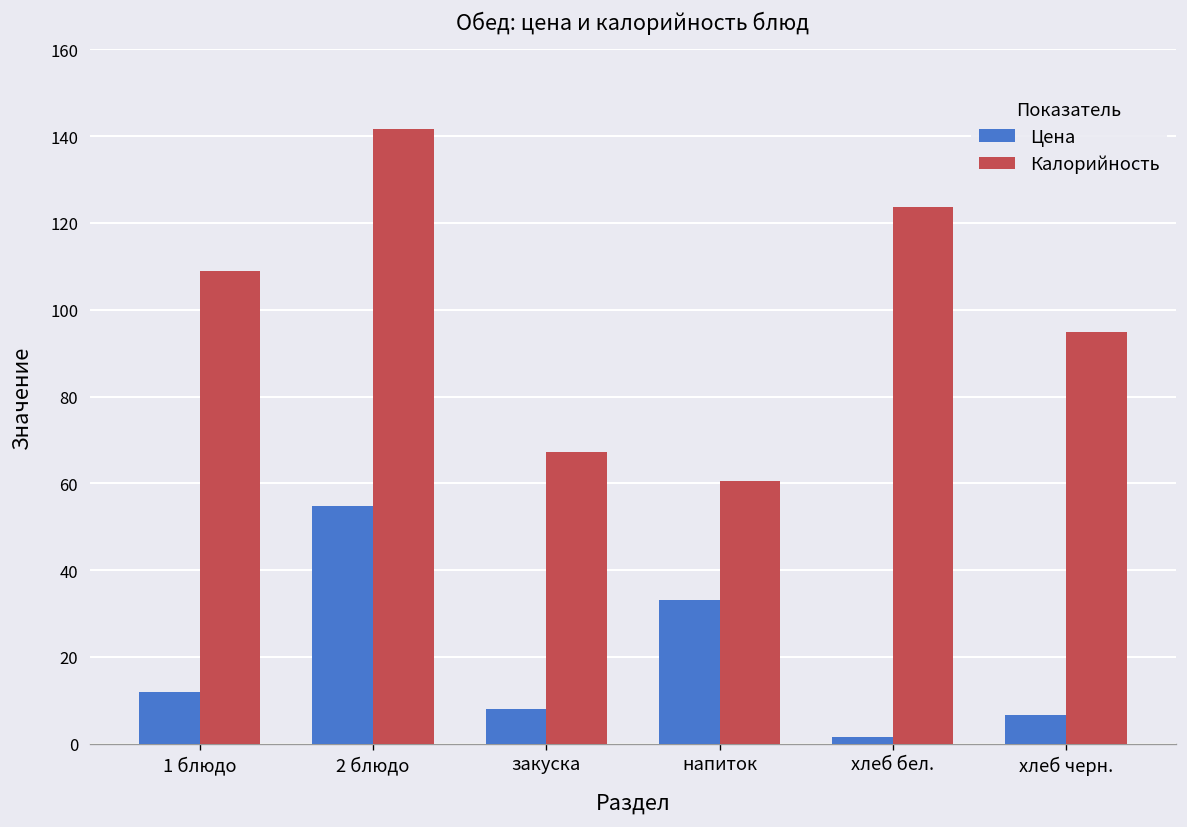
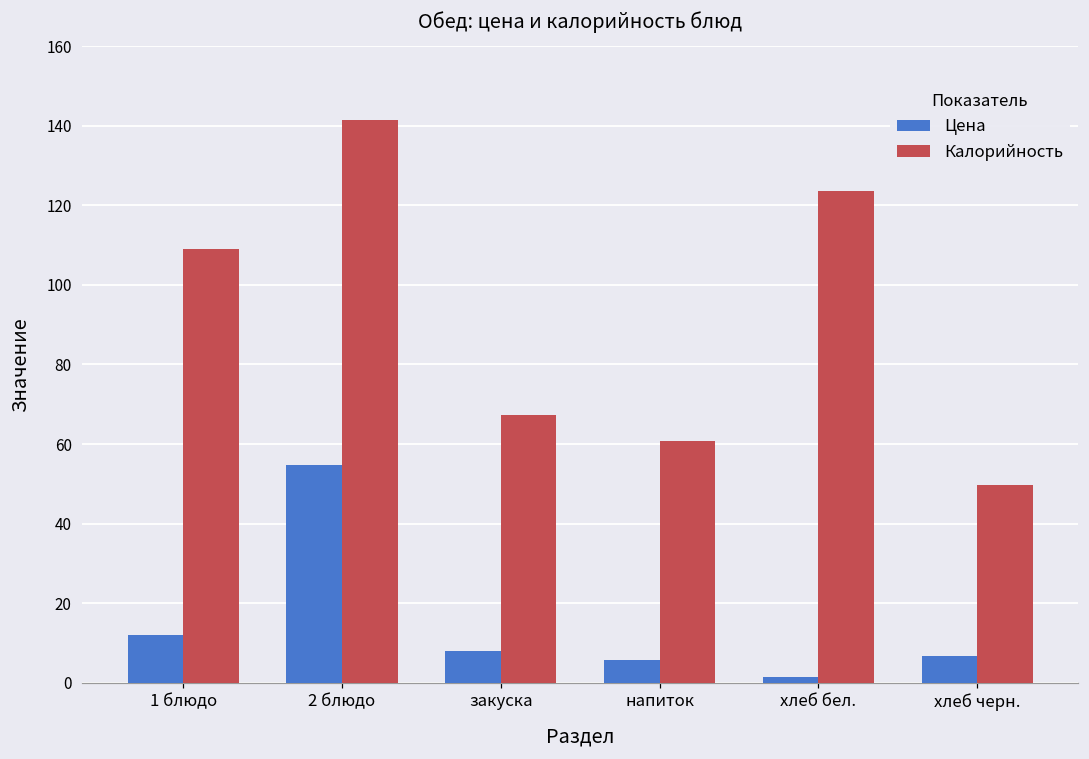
  {
    "Цена": {
      "1 блюдо": 12,
      "2 блюдо": 55,
      "закуска": 8,
-     "напиток": 33,
+     "напиток": 6,
      "хлеб бел.": 2,
      "хлеб черн.": 7
    },
    "Калорийность": {
      "1 блюдо": 109,
      "2 блюдо": 142,
      "закуска": 67,
      "напиток": 61,
      "хлеб бел.": 124,
-     "хлеб черн.": 95
+     "хлеб черн.": 50
    }
  }
